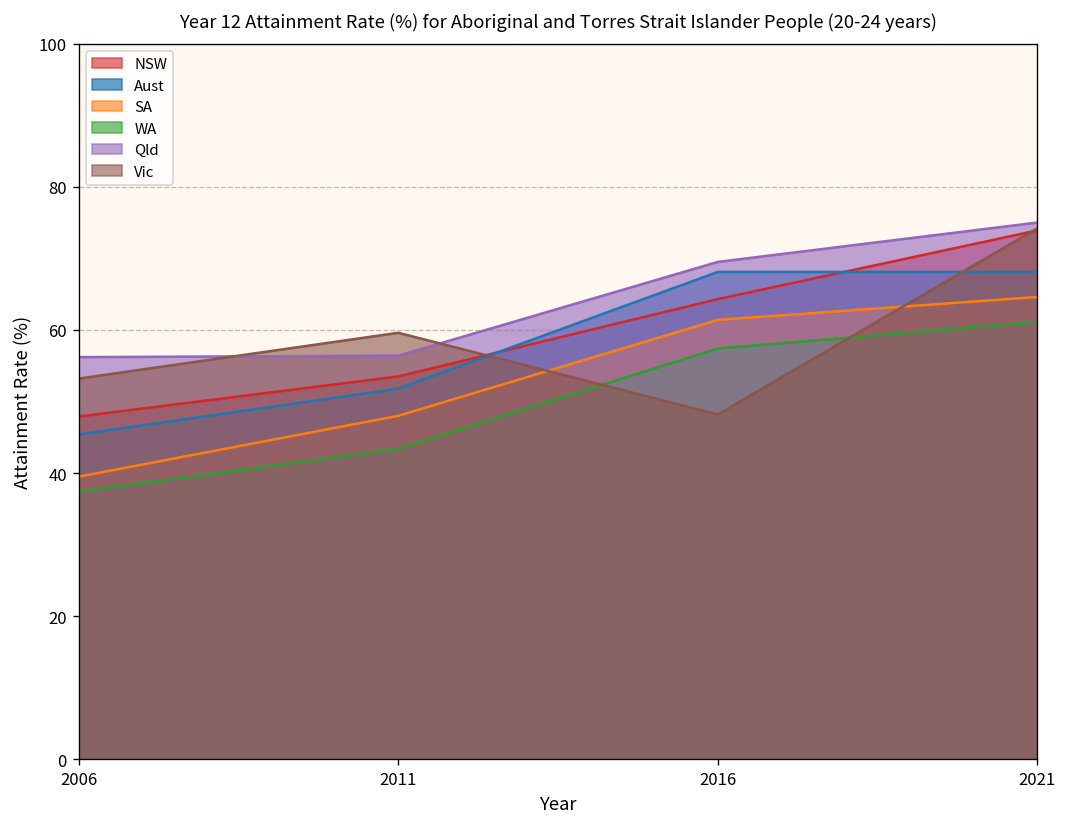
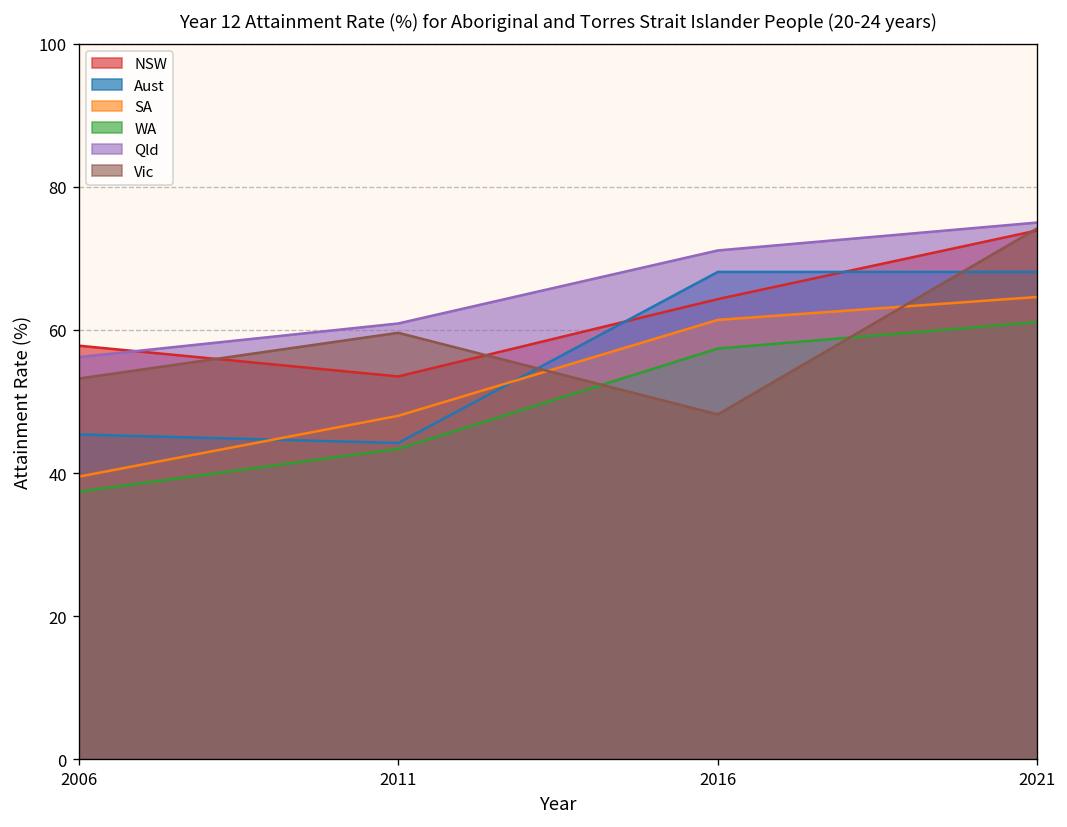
  {
    "NSW": {
-     "2006": 48,
+     "2006": 58,
      "2011": 54,
      "2016": 64
    },
    "Aust": {
      "2006": 45,
-     "2011": 52,
+     "2011": 44,
      "2016": 68,
      "2021": 68
    },
    "SA": {
      "2006": 40,
      "2011": 48,
      "2016": 61,
      "2021": 65
    },
    "WA": {
      "2006": 37,
      "2011": 43,
      "2016": 57,
      "2021": 61
    },
    "Qld": {
      "2006": 56,
-     "2011": 56,
-     "2016": 70,
+     "2011": 61,
+     "2016": 71,
      "2021": 75
    },
    "Vic": {
      "2006": 53,
      "2011": 60,
      "2016": 48
    }
  }
